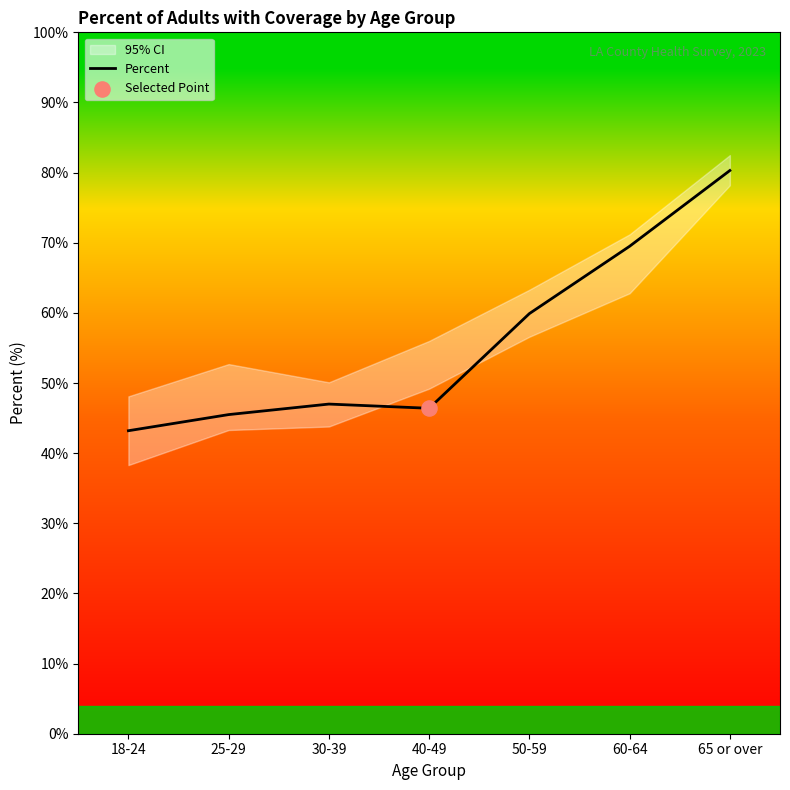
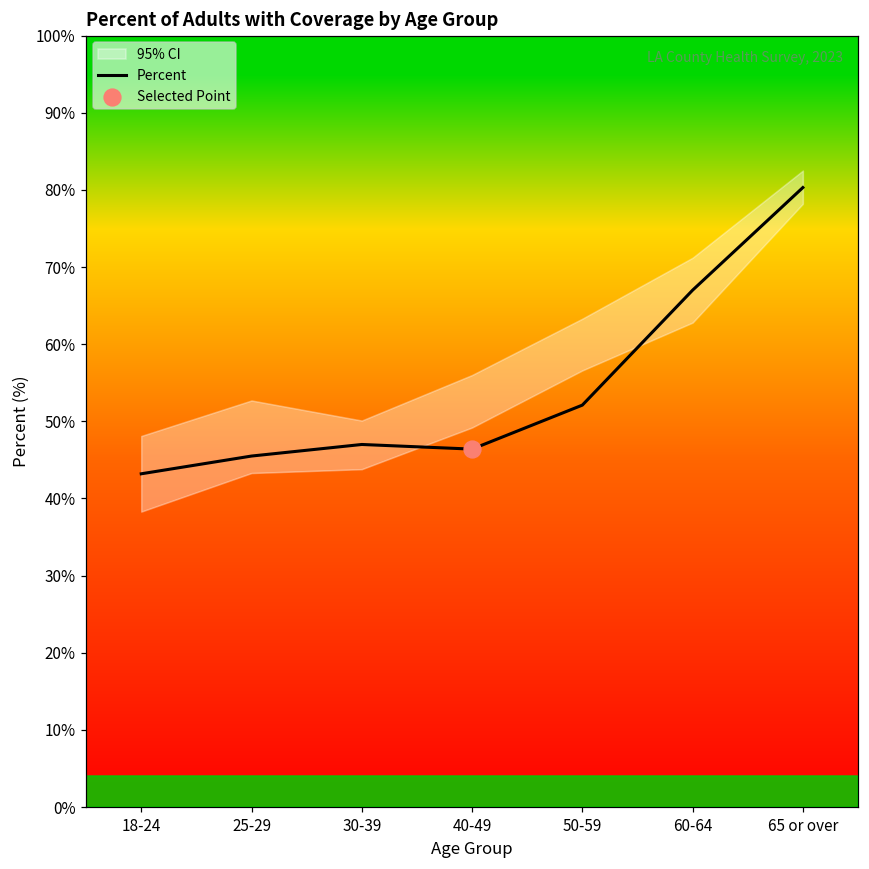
  {
    "Percent": {
      "18-24": "43%",
      "25-29": "46%",
      "30-39": "47%",
-     "50-59": "60%",
-     "60-64": "70%",
+     "50-59": "52%",
+     "60-64": "67%",
      "65 or over": "80%"
    }
  }
